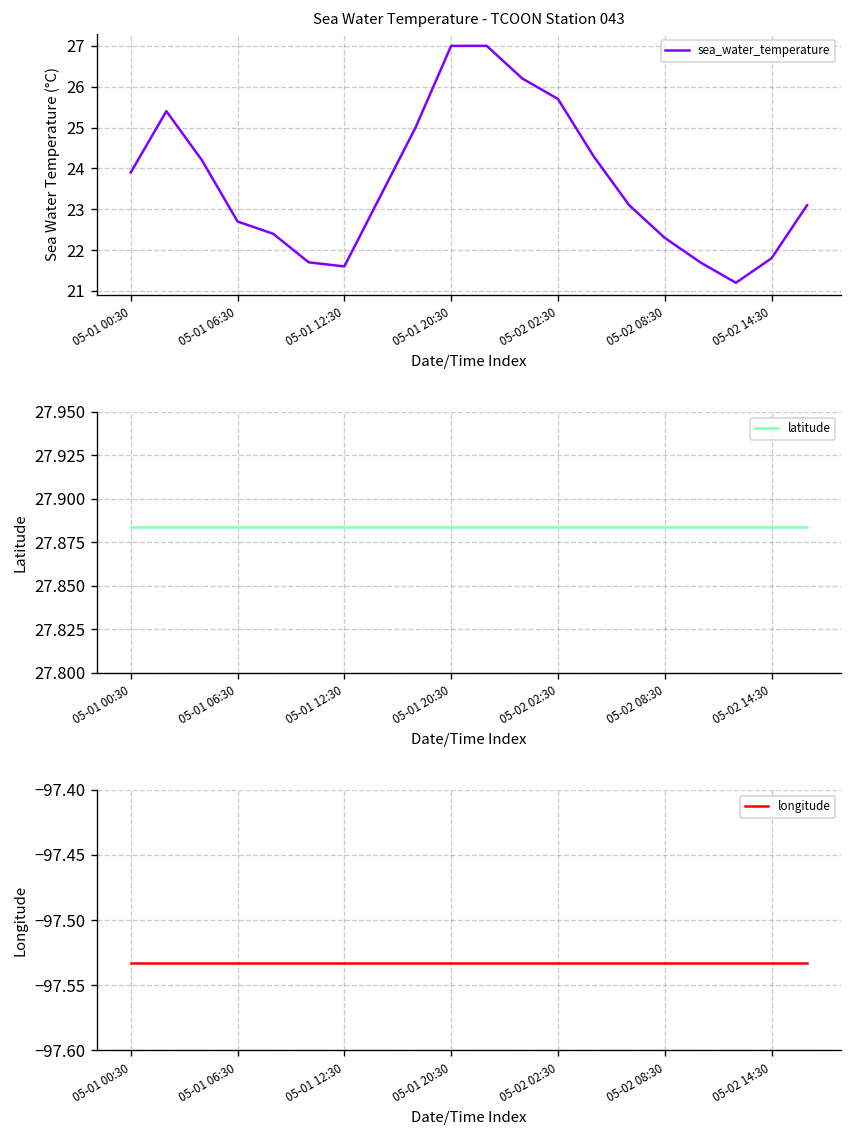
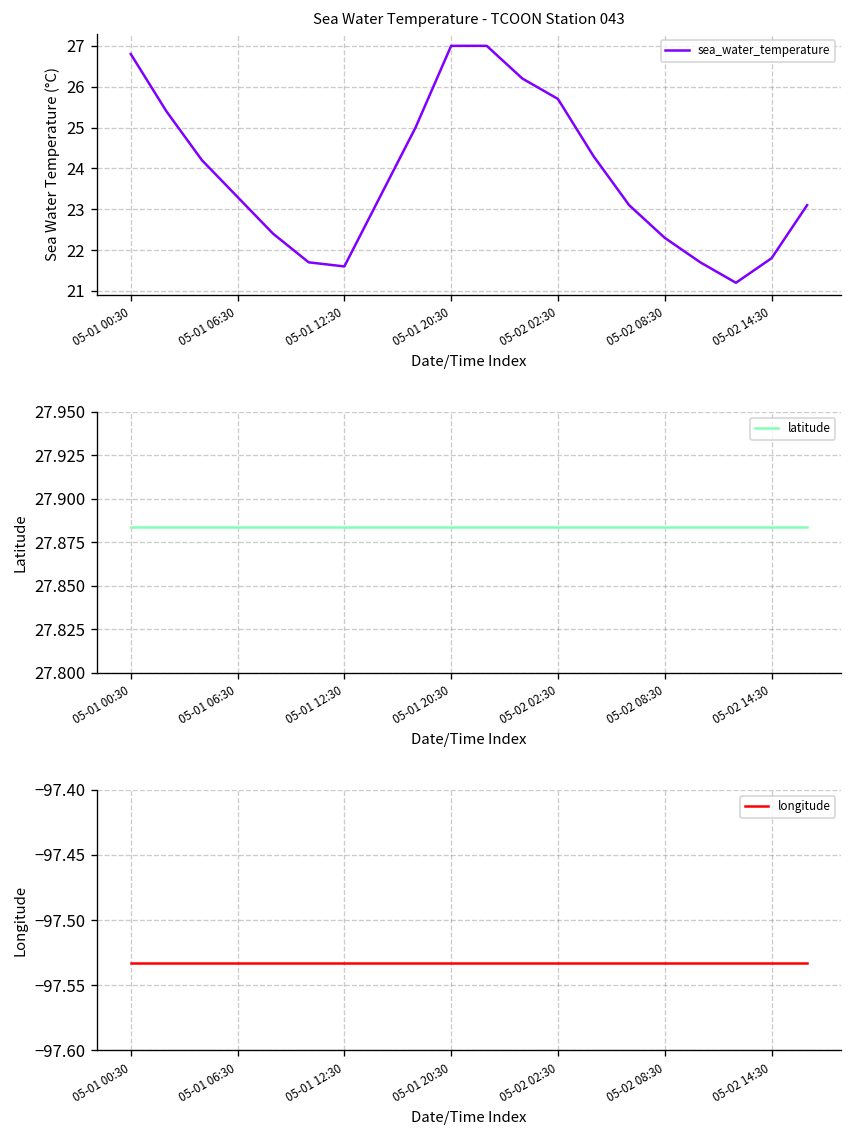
  {
    "Sea Water Temperature - TCOON Station 043": {
-     "05-01 00:30": 23.9,
-     "05-01 06:30": 22.7,
+     "05-01 00:30": 26.8,
+     "05-01 06:30": 23.3,
      "05-01 12:30": 21.6,
      "05-01 20:30": 27.0,
      "05-02 02:30": 25.7,
      "05-02 08:30": 22.3,
      "05-02 14:30": 21.8
    }
  }
